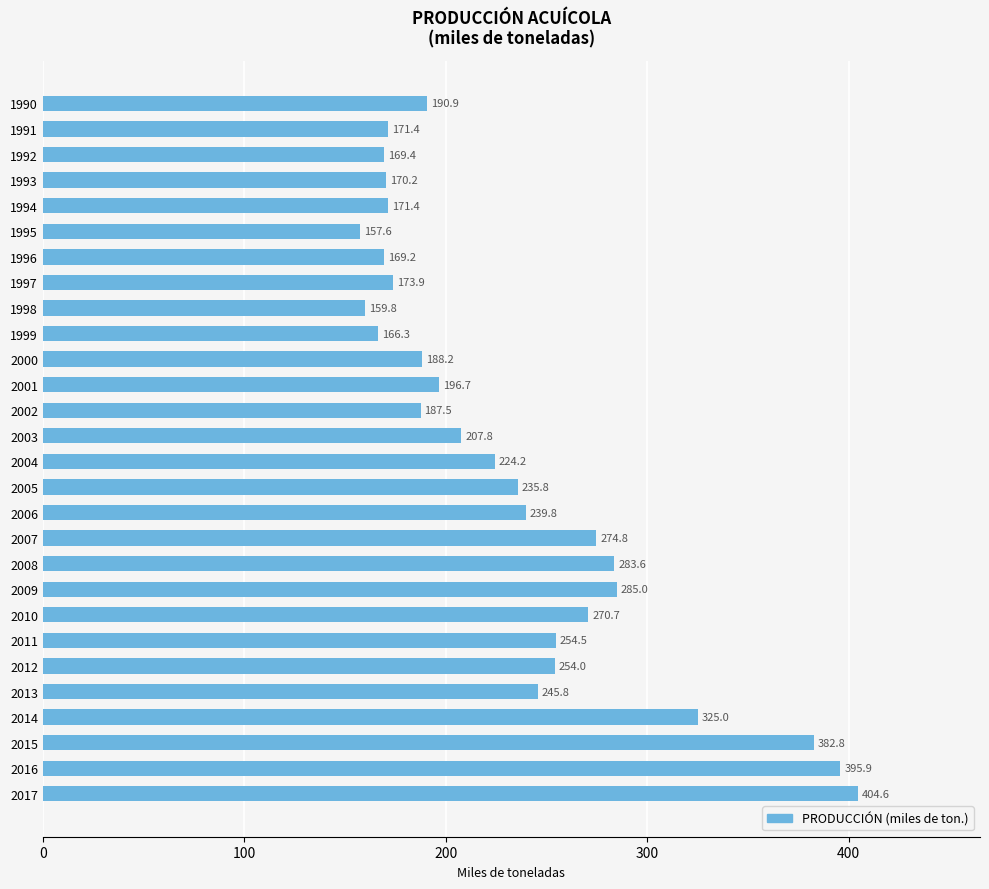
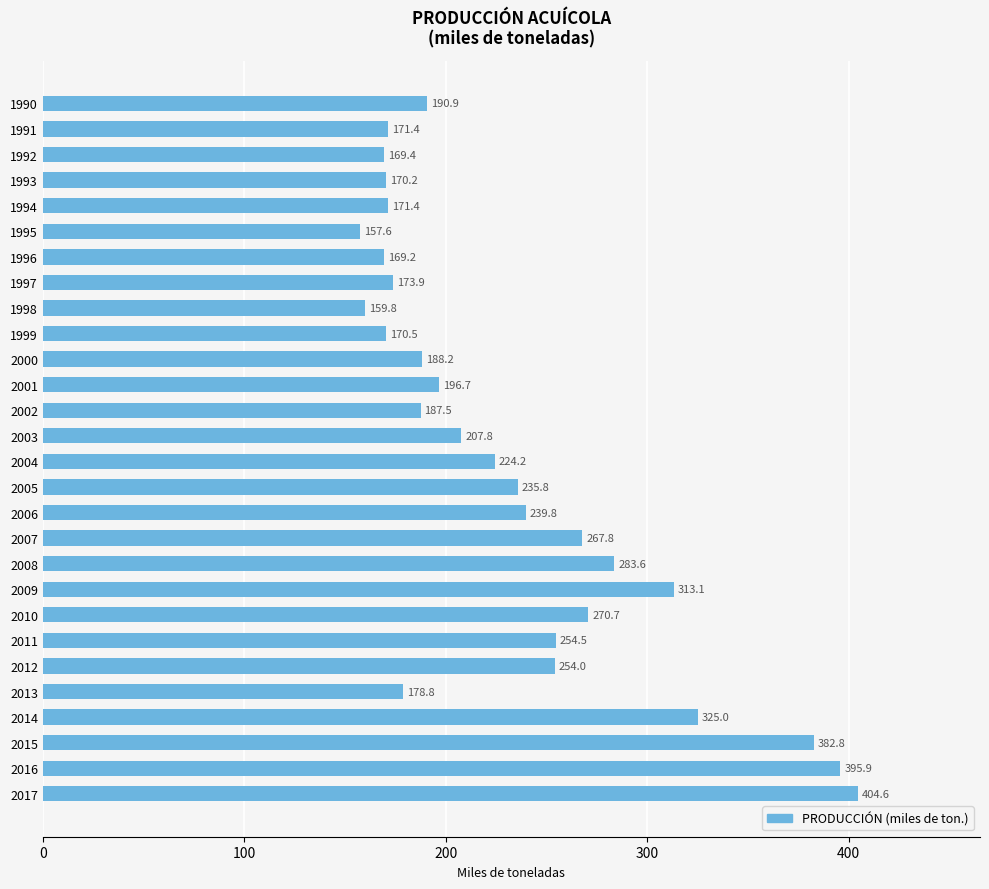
  {
    "1990": 190.9,
    "1991": 171.4,
    "1992": 169.4,
    "1993": 170.2,
    "1994": 171.4,
    "1995": 157.6,
    "1996": 169.2,
    "1997": 173.9,
    "1998": 159.8,
-   "1999": 166.3,
+   "1999": 170.5,
    "2000": 188.2,
    "2001": 196.7,
    "2002": 187.5,
    "2003": 207.8,
    "2004": 224.2,
    "2005": 235.8,
    "2006": 239.8,
-   "2007": 274.8,
+   "2007": 267.8,
    "2008": 283.6,
-   "2009": 285.0,
+   "2009": 313.1,
    "2010": 270.7,
    "2011": 254.5,
    "2012": 254.0,
-   "2013": 245.8,
+   "2013": 178.8,
    "2014": 325.0,
    "2015": 382.8,
    "2016": 395.9,
    "2017": 404.6
  }
